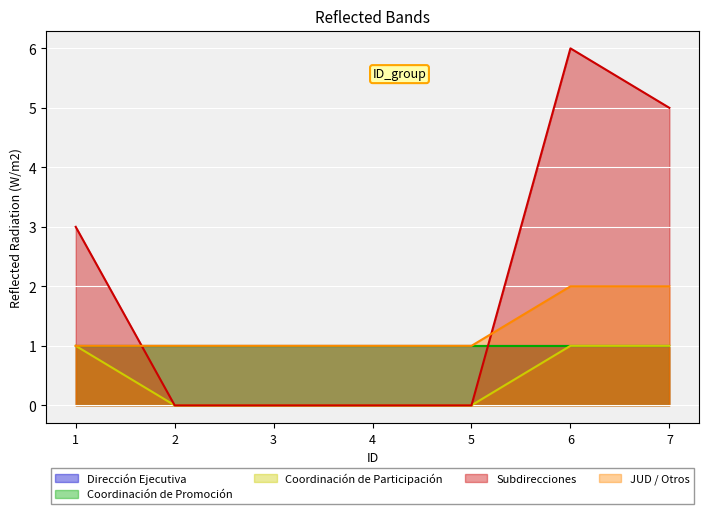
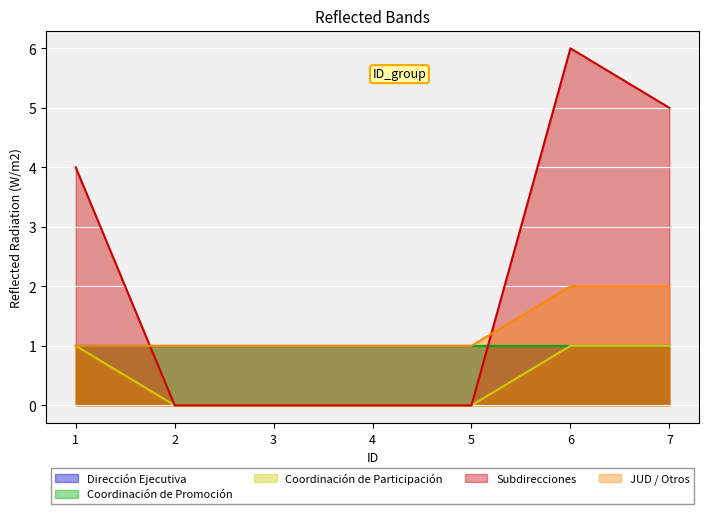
  {
    "Subdirecciones": {
-     "1": 3,
+     "1": 4,
      "6": 6,
      "7": 5
    }
  }
